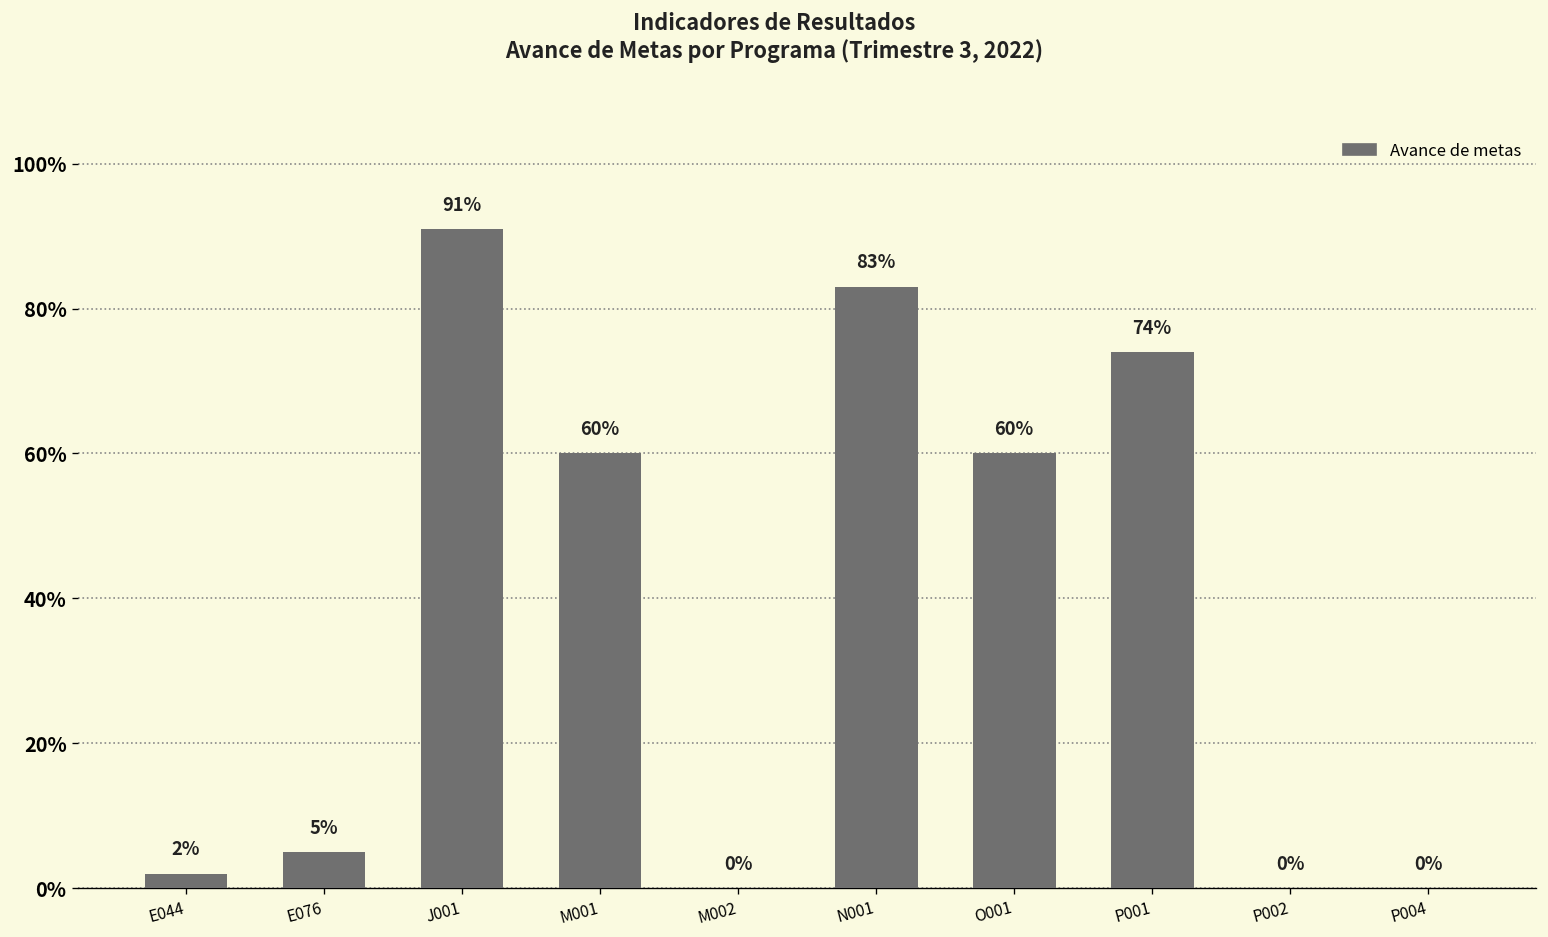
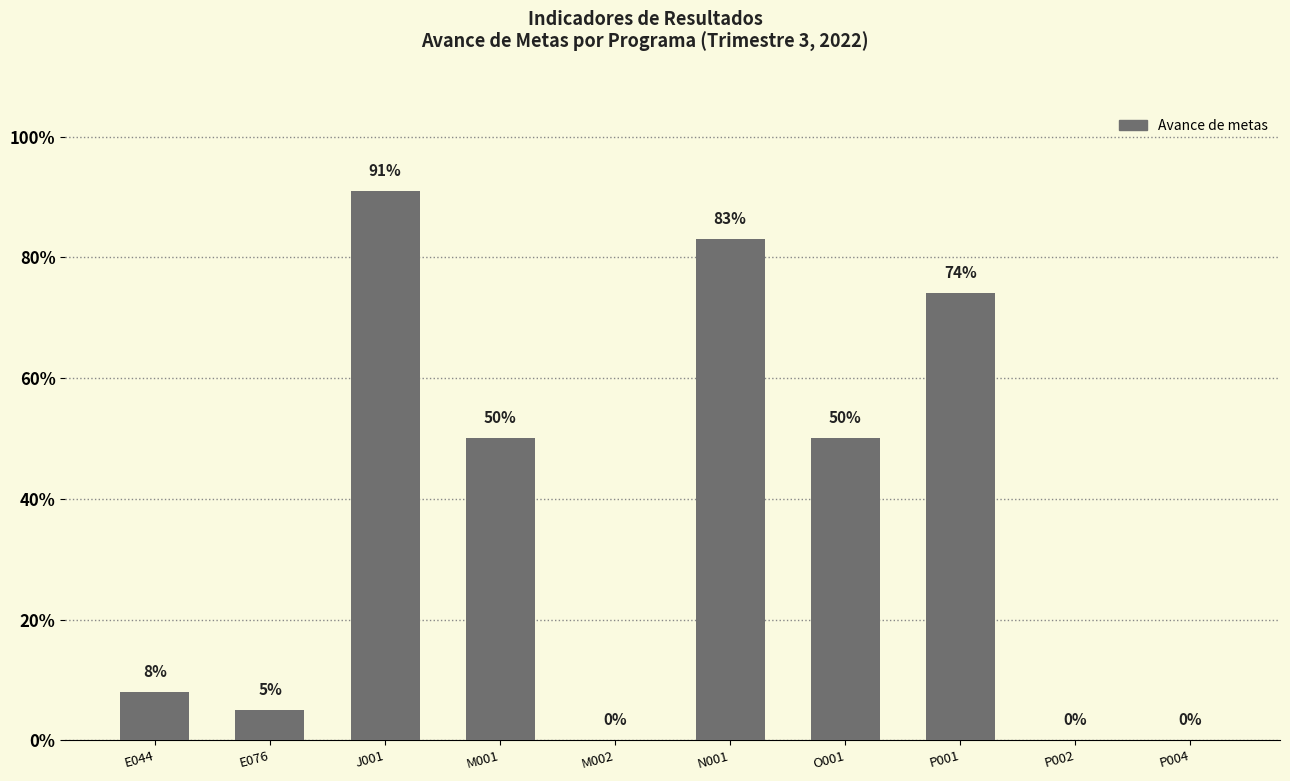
  {
-   "E044": "2%",
+   "E044": "8%",
    "E076": "5%",
    "J001": "91%",
-   "M001": "60%",
+   "M001": "50%",
    "M002": "0%",
    "N001": "83%",
-   "O001": "60%",
+   "O001": "50%",
    "P001": "74%",
    "P002": "0%",
    "P004": "0%"
  }
